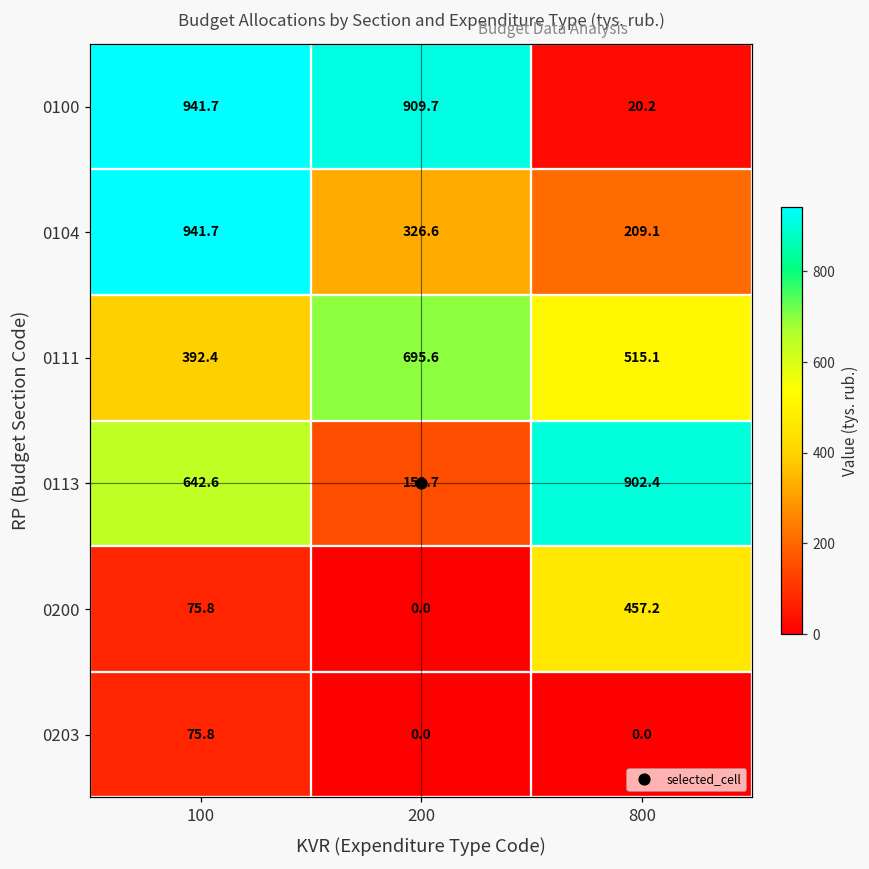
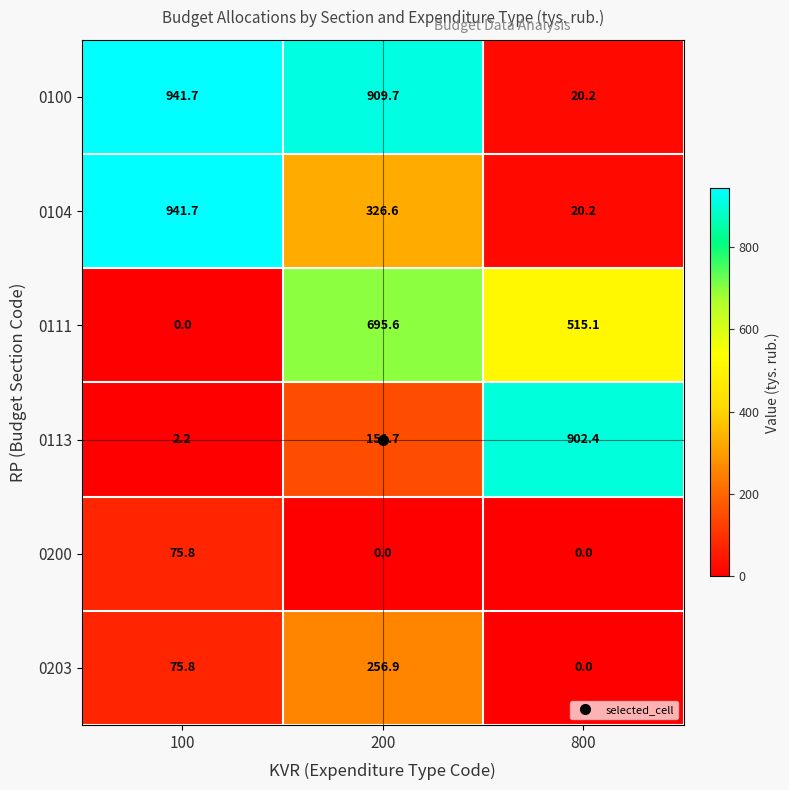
  {
    "0100": {
      "100": 941.7,
      "200": 909.7,
      "800": 20.2
    },
    "0104": {
      "100": 941.7,
      "200": 326.6,
-     "800": 209.1
+     "800": 20.2
    },
    "0111": {
-     "100": 392.4,
+     "100": 0.0,
      "200": 695.6,
      "800": 515.1
    },
    "0113": {
-     "100": 642.6,
+     "100": 2.2,
      "800": 902.4
    },
    "0200": {
      "100": 75.8,
      "200": 0.0,
-     "800": 457.2
+     "800": 0.0
    },
    "0203": {
      "100": 75.8,
-     "200": 0.0,
+     "200": 256.9,
      "800": 0.0
    }
  }
